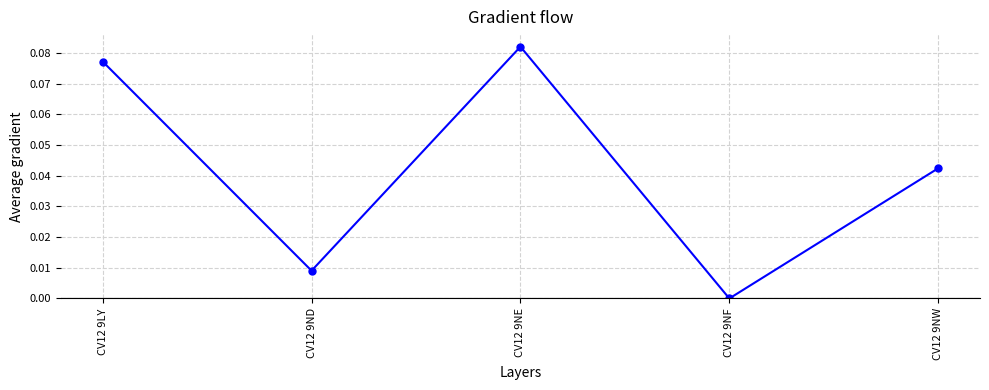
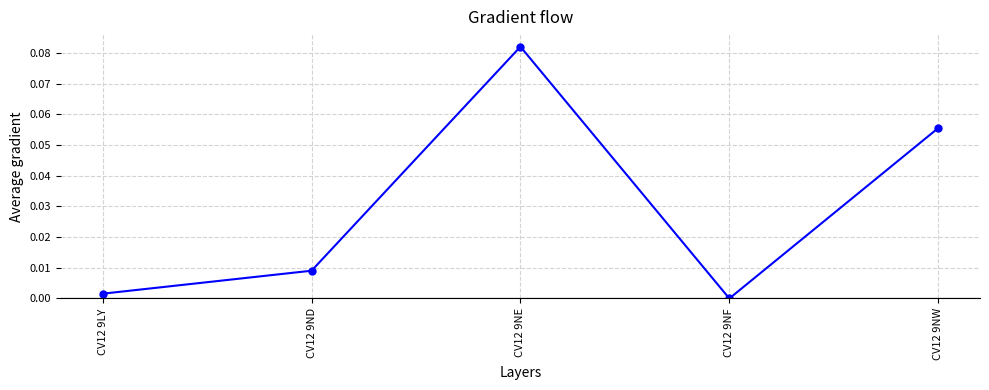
  {
-   "CV12 9LY": 0.077,
+   "CV12 9LY": 0.002,
    "CV12 9ND": 0.009,
    "CV12 9NE": 0.082,
    "CV12 9NF": 0.000,
-   "CV12 9NW": 0.042
+   "CV12 9NW": 0.055
  }
